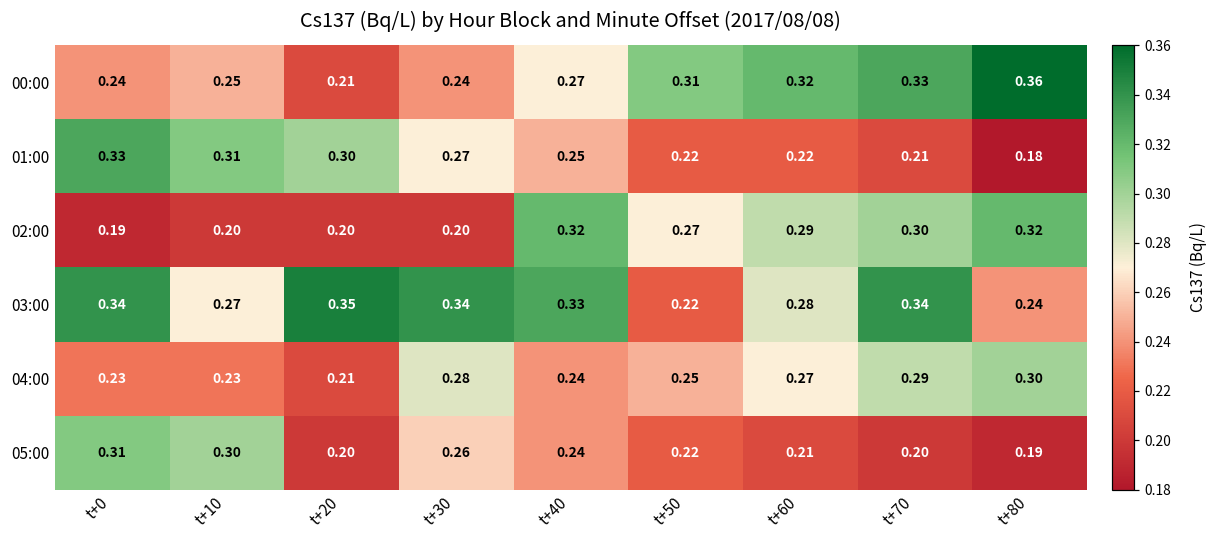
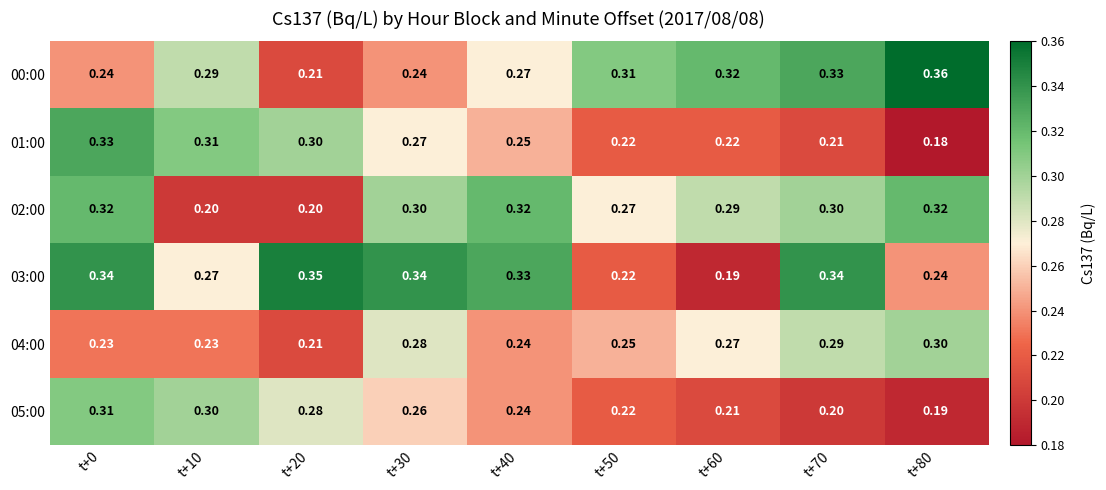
  {
    "00:00": {
      "t+0": 0.24,
-     "t+10": 0.25,
+     "t+10": 0.29,
      "t+20": 0.21,
      "t+30": 0.24,
      "t+40": 0.27,
      "t+50": 0.31,
      "t+60": 0.32,
      "t+70": 0.33,
      "t+80": 0.36
    },
    "01:00": {
      "t+0": 0.33,
      "t+10": 0.31,
      "t+20": 0.30,
      "t+30": 0.27,
      "t+40": 0.25,
      "t+50": 0.22,
      "t+60": 0.22,
      "t+70": 0.21,
      "t+80": 0.18
    },
    "02:00": {
-     "t+0": 0.19,
+     "t+0": 0.32,
      "t+10": 0.20,
      "t+20": 0.20,
-     "t+30": 0.20,
+     "t+30": 0.30,
      "t+40": 0.32,
      "t+50": 0.27,
      "t+60": 0.29,
      "t+70": 0.30,
      "t+80": 0.32
    },
    "03:00": {
      "t+0": 0.34,
      "t+10": 0.27,
      "t+20": 0.35,
      "t+30": 0.34,
      "t+40": 0.33,
      "t+50": 0.22,
-     "t+60": 0.28,
+     "t+60": 0.19,
      "t+70": 0.34,
      "t+80": 0.24
    },
    "04:00": {
      "t+0": 0.23,
      "t+10": 0.23,
      "t+20": 0.21,
      "t+30": 0.28,
      "t+40": 0.24,
      "t+50": 0.25,
      "t+60": 0.27,
      "t+70": 0.29,
      "t+80": 0.30
    },
    "05:00": {
      "t+0": 0.31,
      "t+10": 0.30,
-     "t+20": 0.20,
+     "t+20": 0.28,
      "t+30": 0.26,
      "t+40": 0.24,
      "t+50": 0.22,
      "t+60": 0.21,
      "t+70": 0.20,
      "t+80": 0.19
    }
  }
